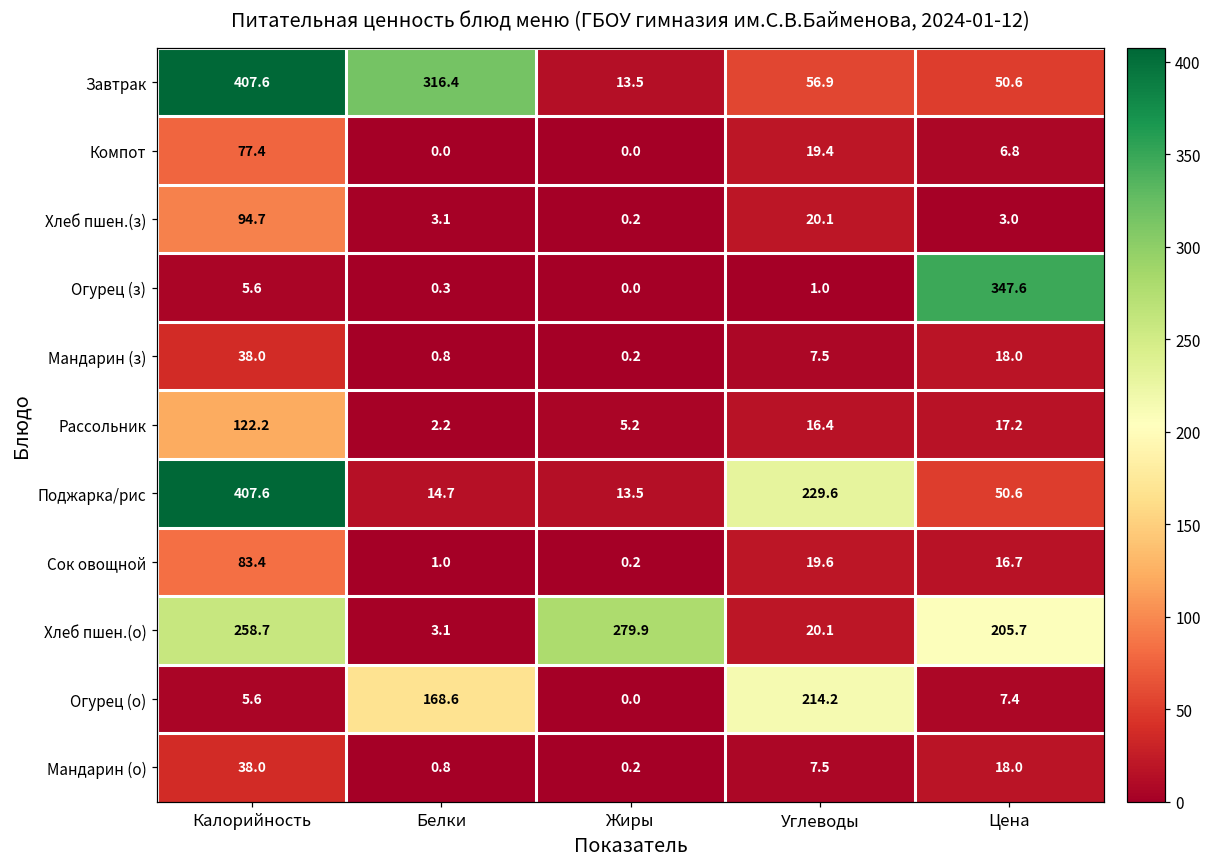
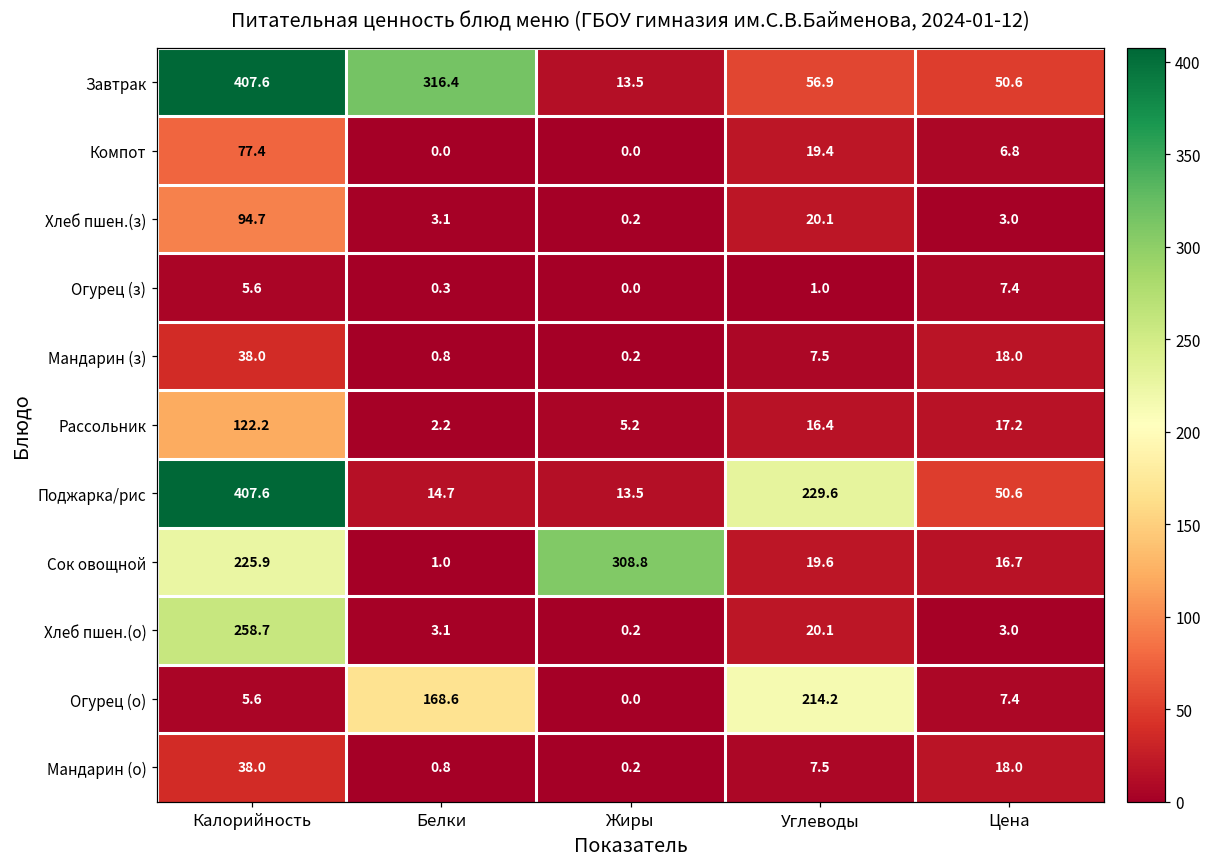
  {
    "Завтрак": {
      "Калорийность": 407.6,
      "Белки": 316.4,
      "Жиры": 13.5,
      "Углеводы": 56.9,
      "Цена": 50.6
    },
    "Компот": {
      "Калорийность": 77.4,
      "Белки": 0.0,
      "Жиры": 0.0,
      "Углеводы": 19.4,
      "Цена": 6.8
    },
    "Хлеб пшен.(з)": {
      "Калорийность": 94.7,
      "Белки": 3.1,
      "Жиры": 0.2,
      "Углеводы": 20.1,
      "Цена": 3.0
    },
    "Огурец (з)": {
      "Калорийность": 5.6,
      "Белки": 0.3,
      "Жиры": 0.0,
      "Углеводы": 1.0,
-     "Цена": 347.6
+     "Цена": 7.4
    },
    "Мандарин (з)": {
      "Калорийность": 38.0,
      "Белки": 0.8,
      "Жиры": 0.2,
      "Углеводы": 7.5,
      "Цена": 18.0
    },
    "Рассольник": {
      "Калорийность": 122.2,
      "Белки": 2.2,
      "Жиры": 5.2,
      "Углеводы": 16.4,
      "Цена": 17.2
    },
    "Поджарка/рис": {
      "Калорийность": 407.6,
      "Белки": 14.7,
      "Жиры": 13.5,
      "Углеводы": 229.6,
      "Цена": 50.6
    },
    "Сок овощной": {
-     "Калорийность": 83.4,
+     "Калорийность": 225.9,
      "Белки": 1.0,
-     "Жиры": 0.2,
+     "Жиры": 308.8,
      "Углеводы": 19.6,
      "Цена": 16.7
    },
    "Хлеб пшен.(о)": {
      "Калорийность": 258.7,
      "Белки": 3.1,
-     "Жиры": 279.9,
+     "Жиры": 0.2,
      "Углеводы": 20.1,
-     "Цена": 205.7
+     "Цена": 3.0
    },
    "Огурец (о)": {
      "Калорийность": 5.6,
      "Белки": 168.6,
      "Жиры": 0.0,
      "Углеводы": 214.2,
      "Цена": 7.4
    },
    "Мандарин (о)": {
      "Калорийность": 38.0,
      "Белки": 0.8,
      "Жиры": 0.2,
      "Углеводы": 7.5,
      "Цена": 18.0
    }
  }
